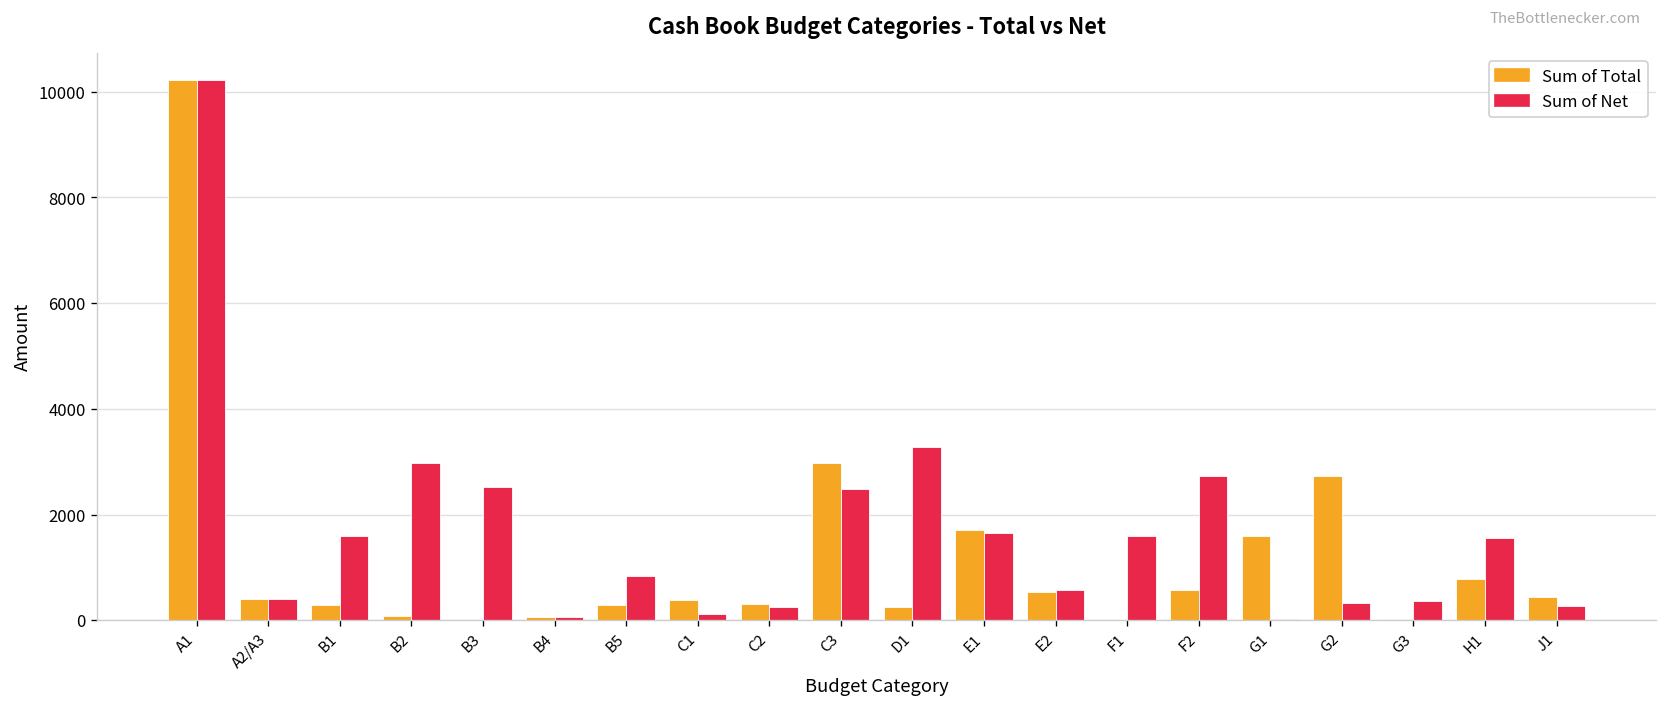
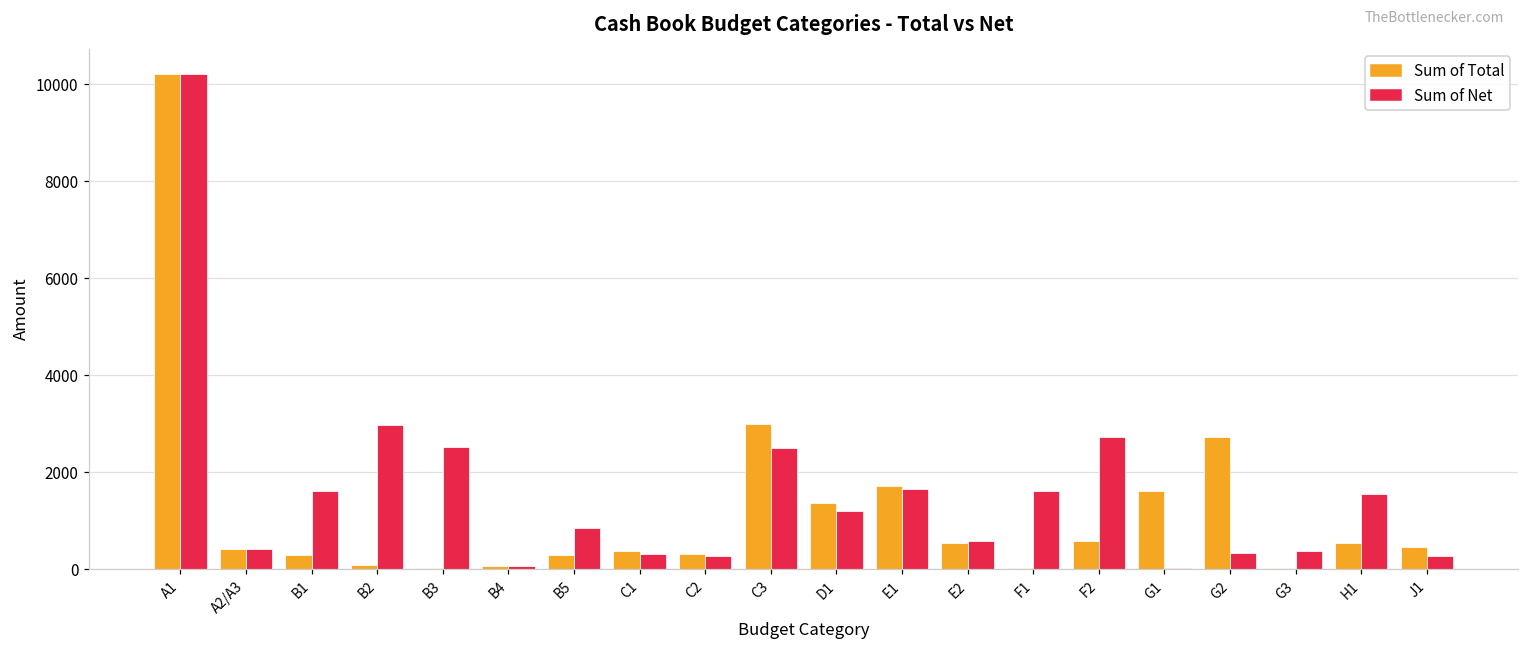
  {
    "Sum of Total": {
      "A1": 10200,
      "A2/A3": 400,
      "B1": 300,
      "B2": 100,
      "B4": 100,
      "B5": 300,
      "C1": 400,
      "C2": 300,
      "C3": 3000,
-     "D1": 300,
+     "D1": 1400,
      "E1": 1700,
      "E2": 500,
      "F2": 600,
      "G1": 1600,
      "G2": 2700,
-     "H1": 800,
+     "H1": 500,
      "J1": 400
    },
    "Sum of Net": {
      "A1": 10200,
      "A2/A3": 400,
      "B1": 1600,
      "B2": 3000,
      "B3": 2500,
      "B4": 100,
      "B5": 800,
-     "C1": 100,
+     "C1": 300,
      "C2": 300,
      "C3": 2500,
-     "D1": 3300,
+     "D1": 1200,
      "E1": 1700,
      "E2": 600,
      "F1": 1600,
      "F2": 2700,
      "G2": 300,
      "G3": 400,
      "H1": 1500,
      "J1": 300
    }
  }
